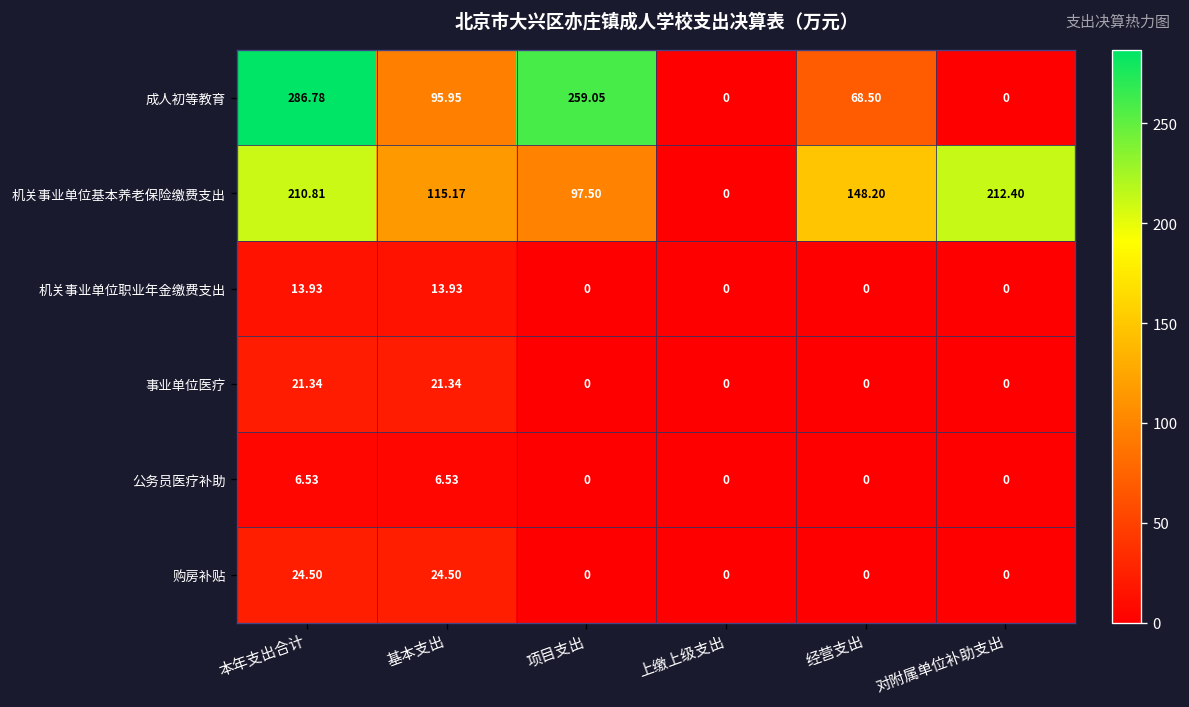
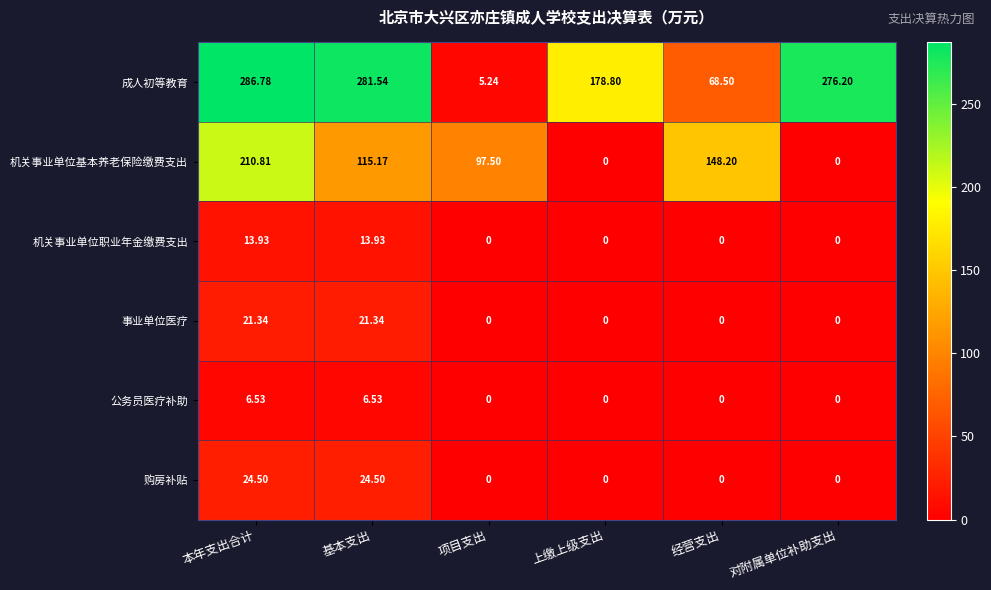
  {
    "成人初等教育": {
      "本年支出合计": 286.78,
-     "基本支出": 95.95,
-     "项目支出": 259.05,
-     "上缴上级支出": 0,
+     "基本支出": 281.54,
+     "项目支出": 5.24,
+     "上缴上级支出": 178.80,
      "经营支出": 68.50,
-     "对附属单位补助支出": 0
+     "对附属单位补助支出": 276.20
    },
    "机关事业单位基本养老保险缴费支出": {
      "本年支出合计": 210.81,
      "基本支出": 115.17,
      "项目支出": 97.50,
      "上缴上级支出": 0,
      "经营支出": 148.20,
-     "对附属单位补助支出": 212.40
+     "对附属单位补助支出": 0
    },
    "机关事业单位职业年金缴费支出": {
      "本年支出合计": 13.93,
      "基本支出": 13.93,
      "项目支出": 0,
      "上缴上级支出": 0,
      "经营支出": 0,
      "对附属单位补助支出": 0
    },
    "事业单位医疗": {
      "本年支出合计": 21.34,
      "基本支出": 21.34,
      "项目支出": 0,
      "上缴上级支出": 0,
      "经营支出": 0,
      "对附属单位补助支出": 0
    },
    "公务员医疗补助": {
      "本年支出合计": 6.53,
      "基本支出": 6.53,
      "项目支出": 0,
      "上缴上级支出": 0,
      "经营支出": 0,
      "对附属单位补助支出": 0
    },
    "购房补贴": {
      "本年支出合计": 24.50,
      "基本支出": 24.50,
      "项目支出": 0,
      "上缴上级支出": 0,
      "经营支出": 0,
      "对附属单位补助支出": 0
    }
  }
